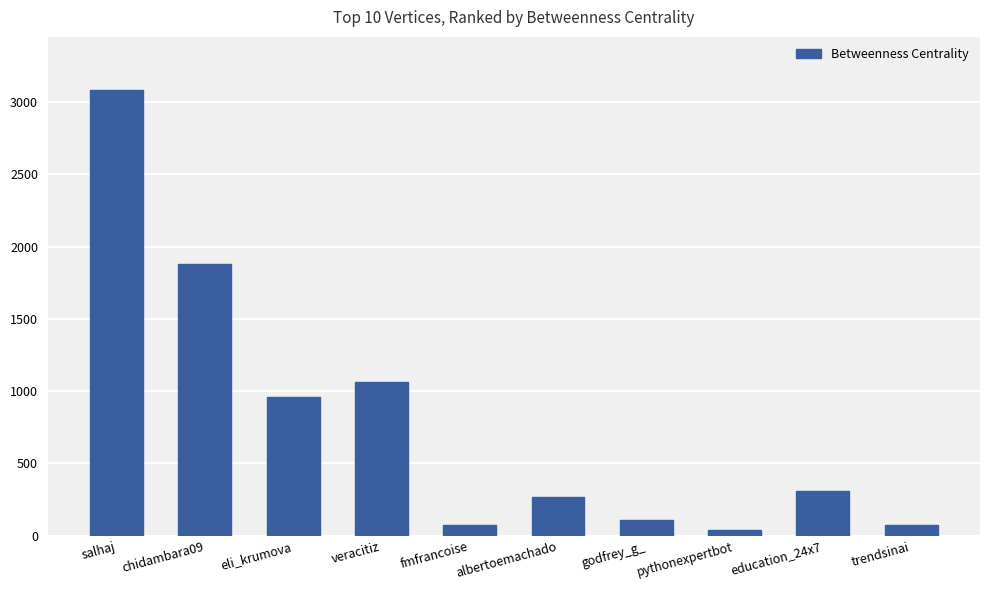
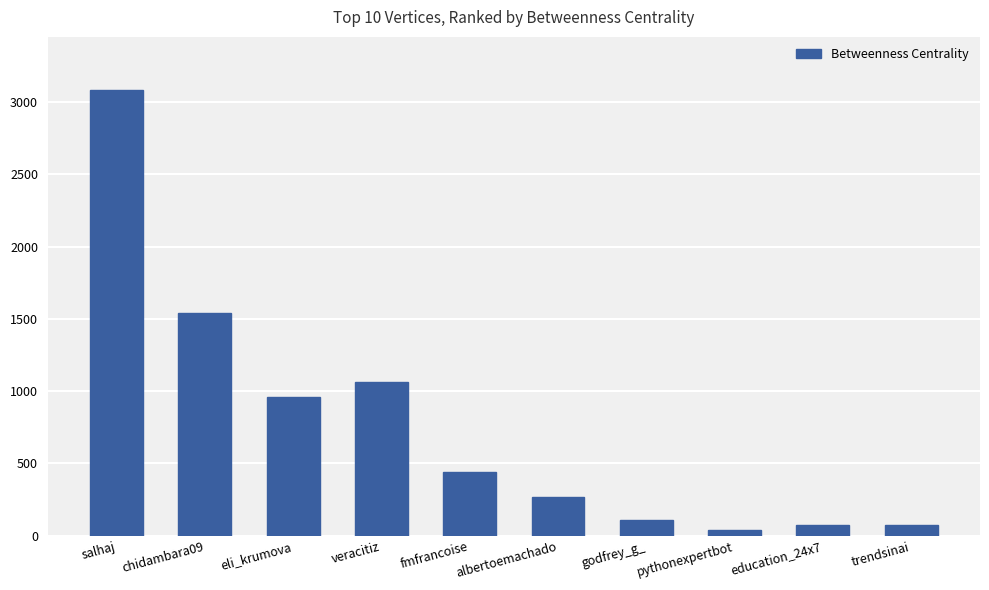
  {
    "salhaj": 3080,
-   "chidambara09": 1880,
+   "chidambara09": 1540,
    "eli_krumova": 960,
    "veracitiz": 1070,
-   "fmfrancoise": 80,
+   "fmfrancoise": 440,
    "albertoemachado": 270,
    "godfrey_g_": 110,
    "pythonexpertbot": 40,
-   "education_24x7": 310,
+   "education_24x7": 80,
    "trendsinai": 70
  }
